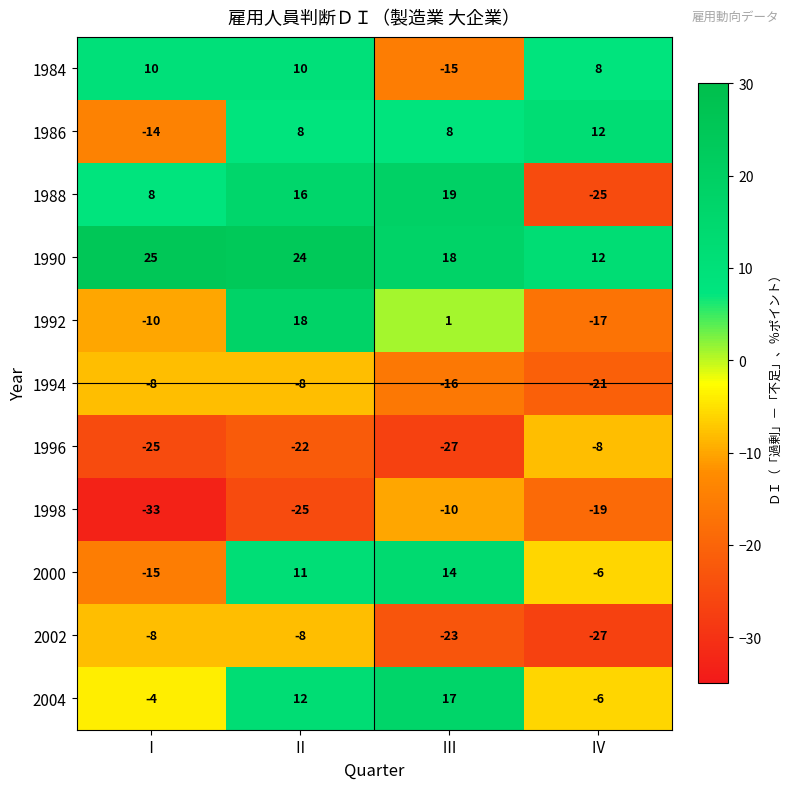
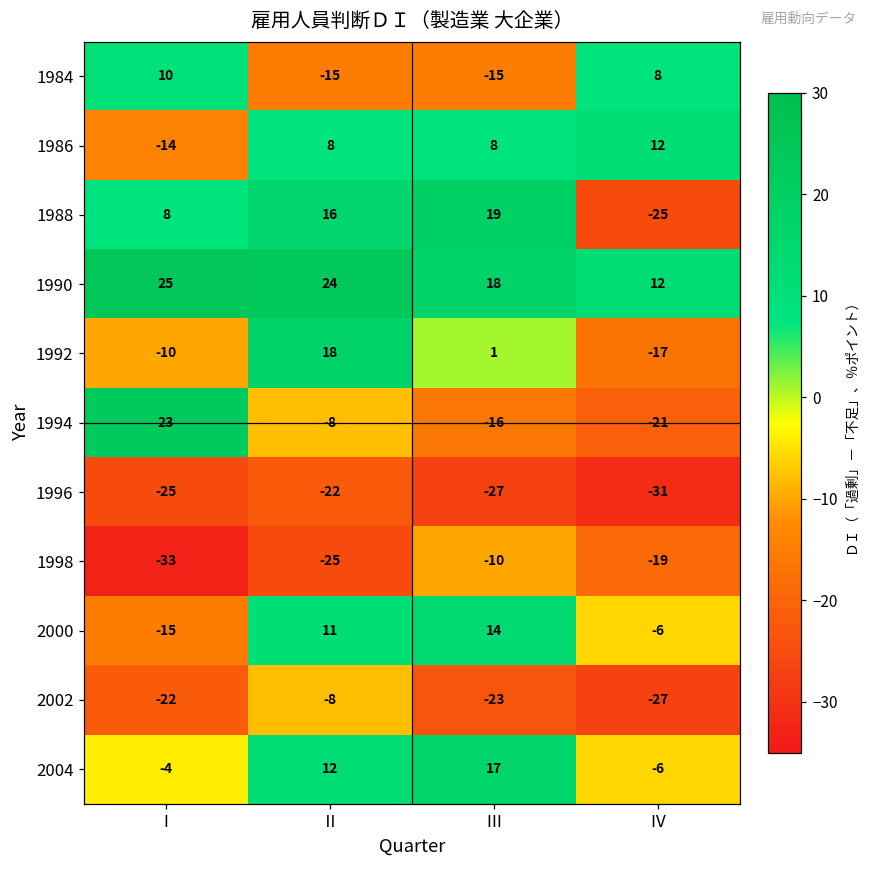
  {
    "1984": {
      "Ⅰ": 10,
-     "Ⅱ": 10,
+     "Ⅱ": -15,
      "Ⅲ": -15,
      "Ⅳ": 8
    },
    "1986": {
      "Ⅰ": -14,
      "Ⅱ": 8,
      "Ⅲ": 8,
      "Ⅳ": 12
    },
    "1988": {
      "Ⅰ": 8,
      "Ⅱ": 16,
      "Ⅲ": 19,
      "Ⅳ": -25
    },
    "1990": {
      "Ⅰ": 25,
      "Ⅱ": 24,
      "Ⅲ": 18,
      "Ⅳ": 12
    },
    "1992": {
      "Ⅰ": -10,
      "Ⅱ": 18,
      "Ⅲ": 1,
      "Ⅳ": -17
    },
    "1994": {
-     "Ⅰ": -8,
+     "Ⅰ": 23,
      "Ⅱ": -8,
      "Ⅲ": -16,
      "Ⅳ": -21
    },
    "1996": {
      "Ⅰ": -25,
      "Ⅱ": -22,
      "Ⅲ": -27,
-     "Ⅳ": -8
+     "Ⅳ": -31
    },
    "1998": {
      "Ⅰ": -33,
      "Ⅱ": -25,
      "Ⅲ": -10,
      "Ⅳ": -19
    },
    "2000": {
      "Ⅰ": -15,
      "Ⅱ": 11,
      "Ⅲ": 14,
      "Ⅳ": -6
    },
    "2002": {
-     "Ⅰ": -8,
+     "Ⅰ": -22,
      "Ⅱ": -8,
      "Ⅲ": -23,
      "Ⅳ": -27
    },
    "2004": {
      "Ⅰ": -4,
      "Ⅱ": 12,
      "Ⅲ": 17,
      "Ⅳ": -6
    }
  }
